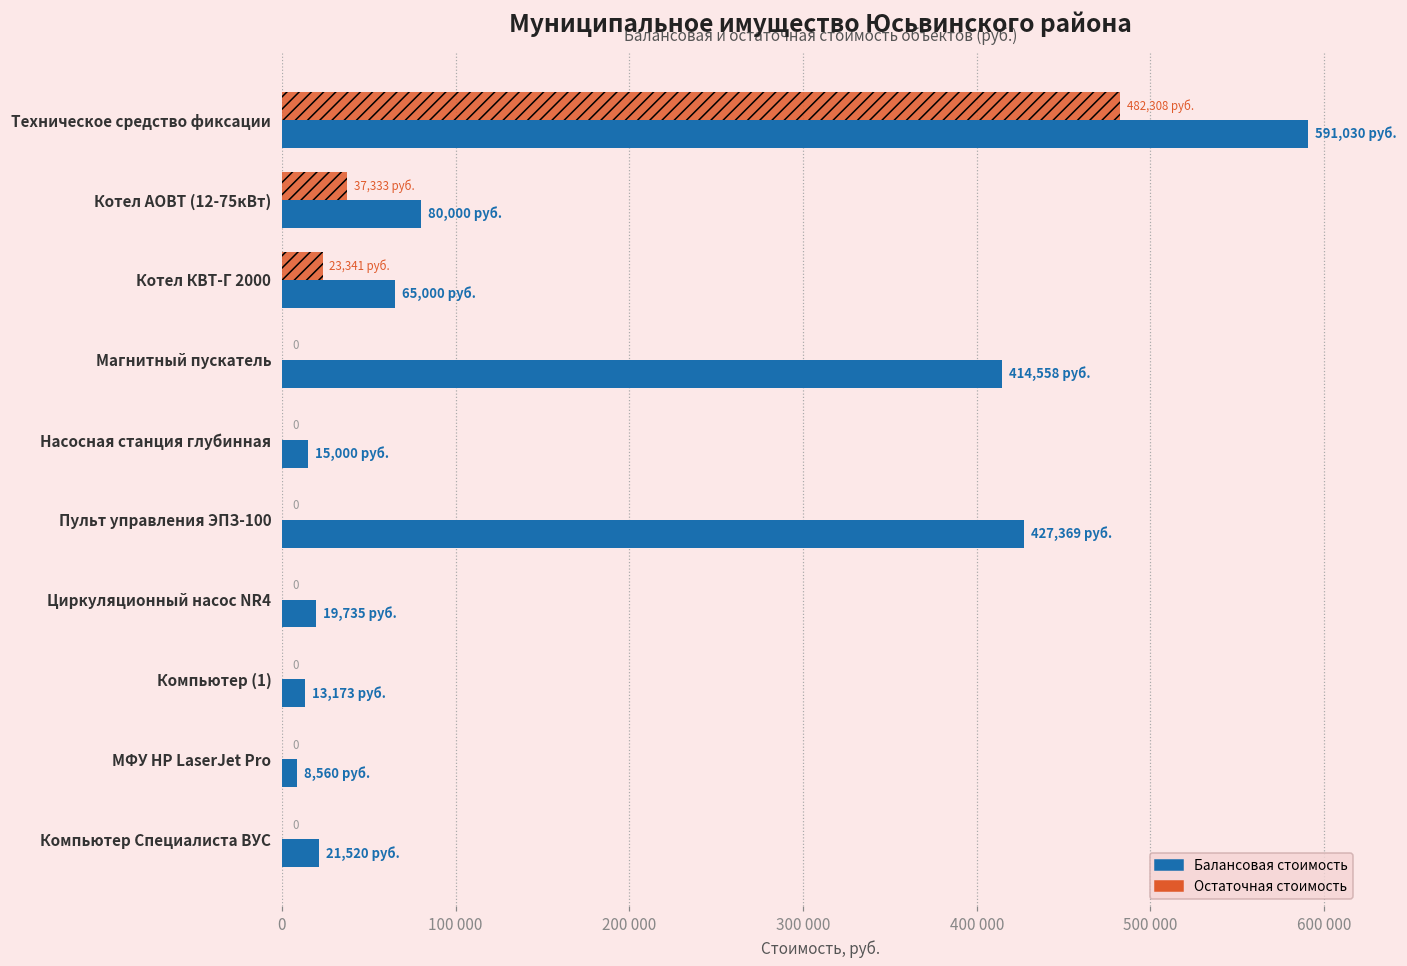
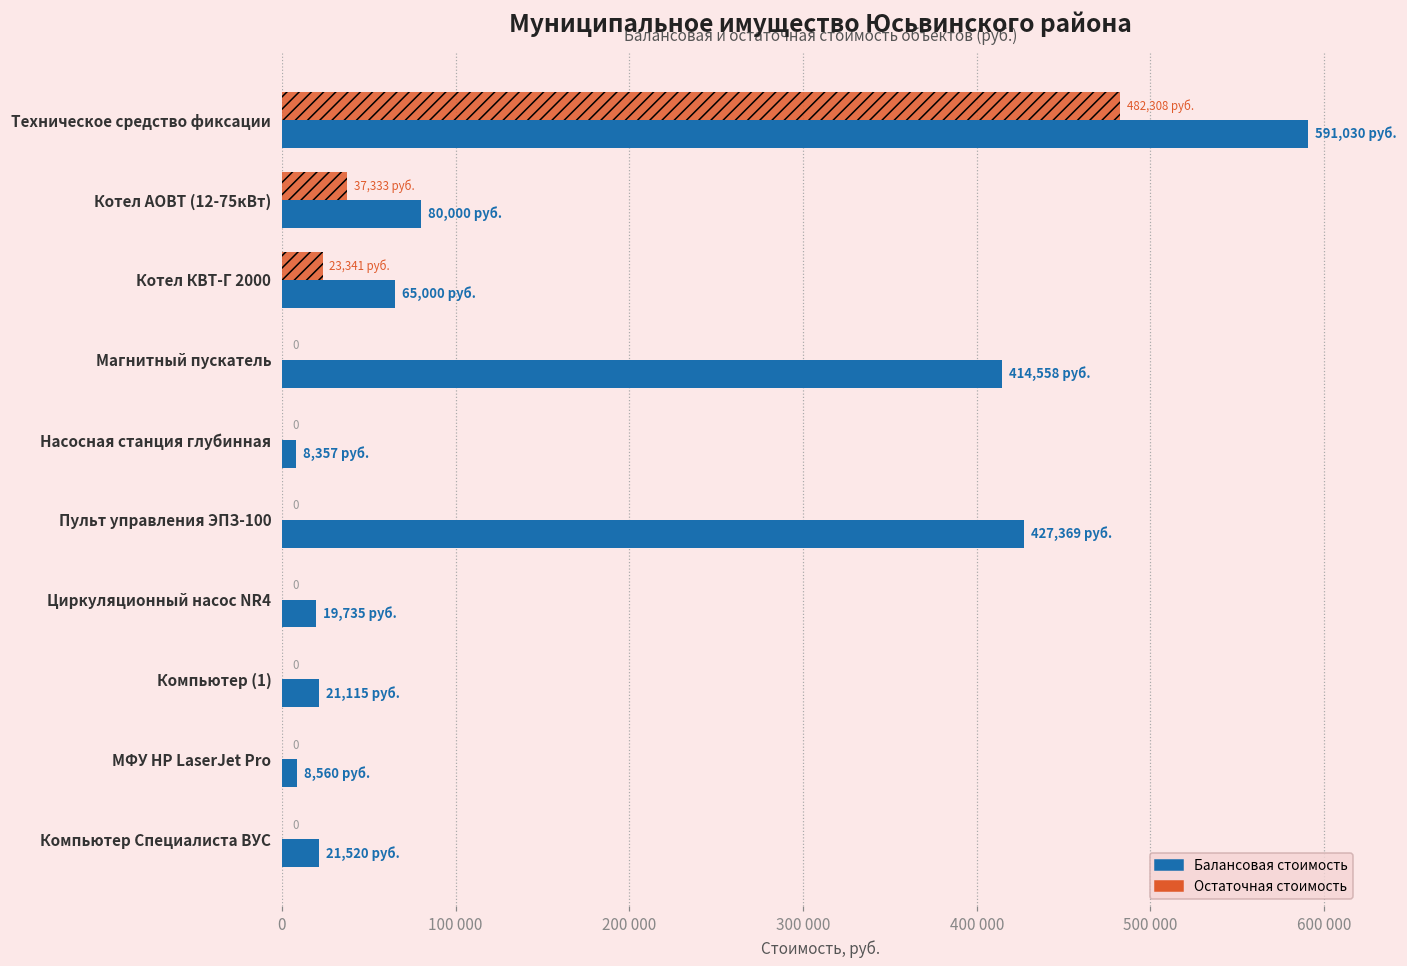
  {
    "Балансовая стоимость": {
      "Техническое средство фиксации": "591,030",
      "Котел АОВТ (12-75кВт)": "80,000",
      "Котел КВТ-Г 2000": "65,000",
      "Магнитный пускатель": "414,558",
-     "Насосная станция глубинная": "15,000",
+     "Насосная станция глубинная": "8,357",
      "Пульт управления ЭПЗ-100": "427,369",
      "Циркуляционный насос NR4": "19,735",
-     "Компьютер (1)": "13,173",
+     "Компьютер (1)": "21,115",
      "МФУ HP LaserJet Pro": "8,560",
      "Компьютер Специалиста ВУС": "21,520"
    },
    "Остаточная стоимость": {
      "Техническое средство фиксации": "482,308",
      "Котел АОВТ (12-75кВт)": "37,333",
      "Котел КВТ-Г 2000": "23,341",
      "Магнитный пускатель": "0",
      "Насосная станция глубинная": "0",
      "Пульт управления ЭПЗ-100": "0",
      "Циркуляционный насос NR4": "0",
      "Компьютер (1)": "0",
      "МФУ HP LaserJet Pro": "0",
      "Компьютер Специалиста ВУС": "0"
    }
  }
